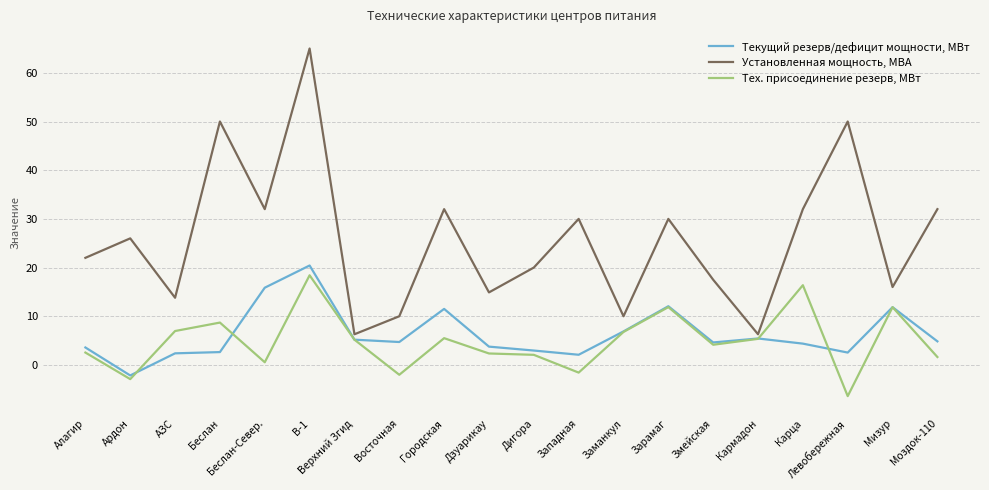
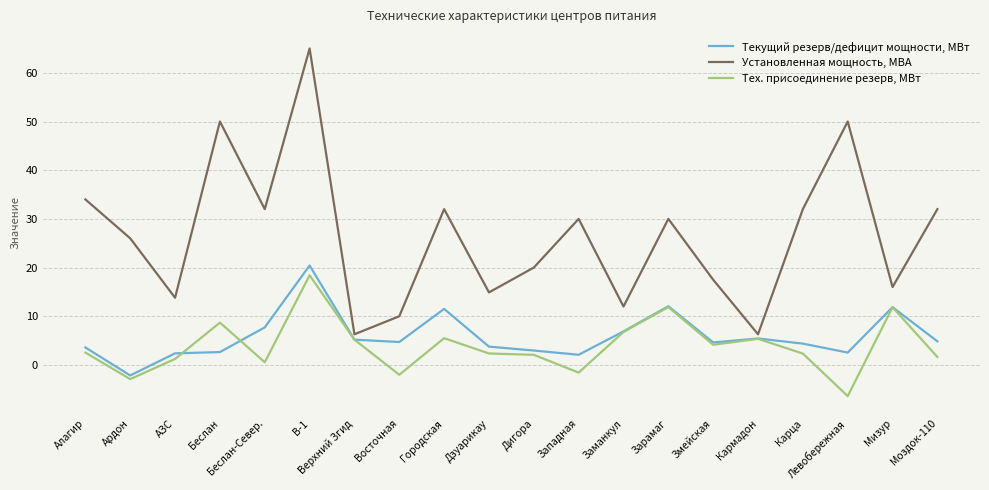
  {
    "Текущий резерв/дефицит мощности, МВт": {
      "Алагир": 4,
      "Ардон": -2,
      "АЗС": 2,
      "Беслан": 3,
-     "Беслан-Север.": 16,
+     "Беслан-Север.": 8,
      "В-1": 20,
      "Восточная": 5,
      "Городская": 12,
      "Дзуарикау": 4,
      "Дигора": 3,
      "Западная": 2,
      "Карца": 4,
      "Левобережная": 3,
      "Моздок-110": 5
    },
    "Установленная мощность, МВА": {
-     "Алагир": 22,
+     "Алагир": 34,
      "Ардон": 26,
      "АЗС": 14,
      "Беслан": 50,
      "Беслан-Север.": 32,
      "В-1": 65,
      "Верхний Згид": 6,
      "Восточная": 10,
      "Городская": 32,
      "Дзуарикау": 15,
      "Дигора": 20,
      "Западная": 30,
-     "Заманкул": 10,
+     "Заманкул": 12,
      "Зарамаг": 30,
      "Змейская": 18,
      "Кармадон": 6,
      "Карца": 32,
      "Левобережная": 50,
      "Мизур": 16,
      "Моздок-110": 32
    },
    "Тех. присоединение резерв, МВт": {
      "Алагир": 3,
      "Ардон": -3,
-     "АЗС": 7,
+     "АЗС": 1,
      "Беслан": 9,
      "Беслан-Север.": 1,
      "В-1": 18,
      "Восточная": -2,
      "Городская": 6,
      "Дзуарикау": 2,
      "Дигора": 2,
      "Западная": -2,
-     "Карца": 16,
+     "Карца": 2,
      "Левобережная": -6,
      "Моздок-110": 2
    }
  }
